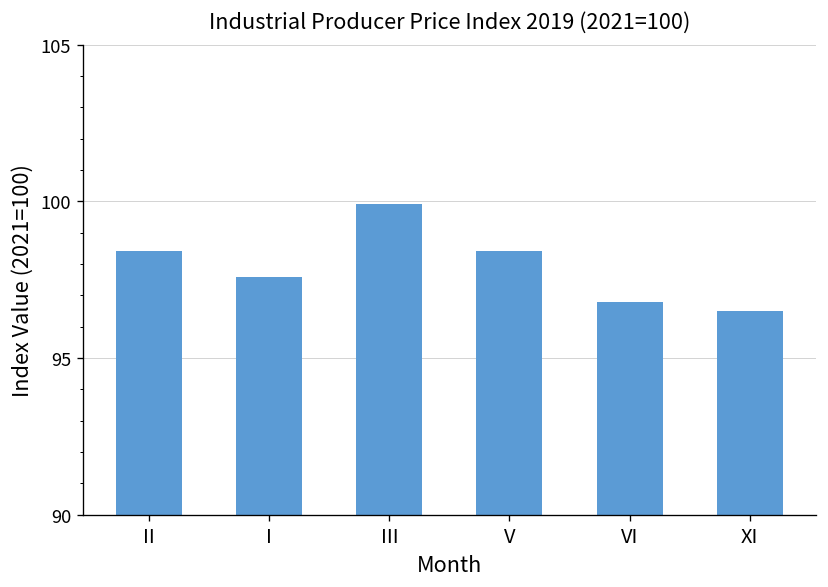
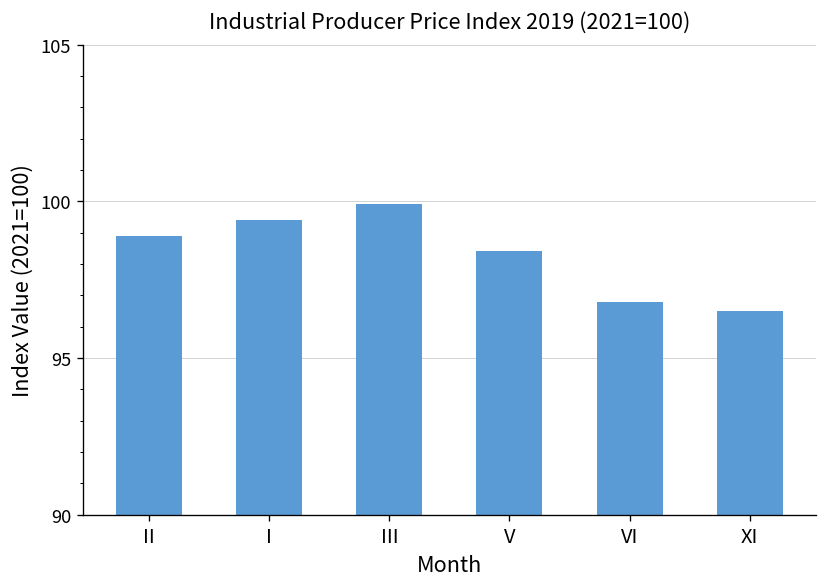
  {
-   "II": 98.4,
-   "I": 97.6,
+   "II": 98.9,
+   "I": 99.4,
    "III": 99.9,
    "V": 98.4,
    "VI": 96.8,
    "XI": 96.5
  }
